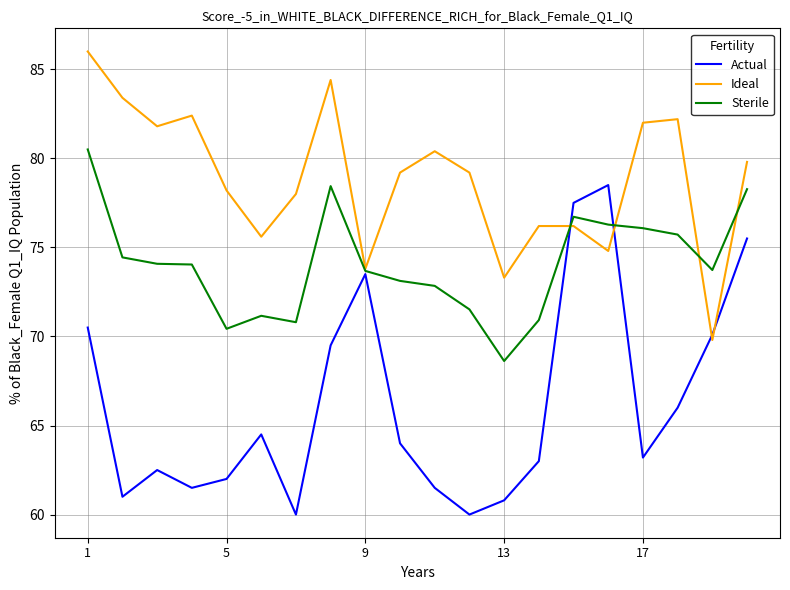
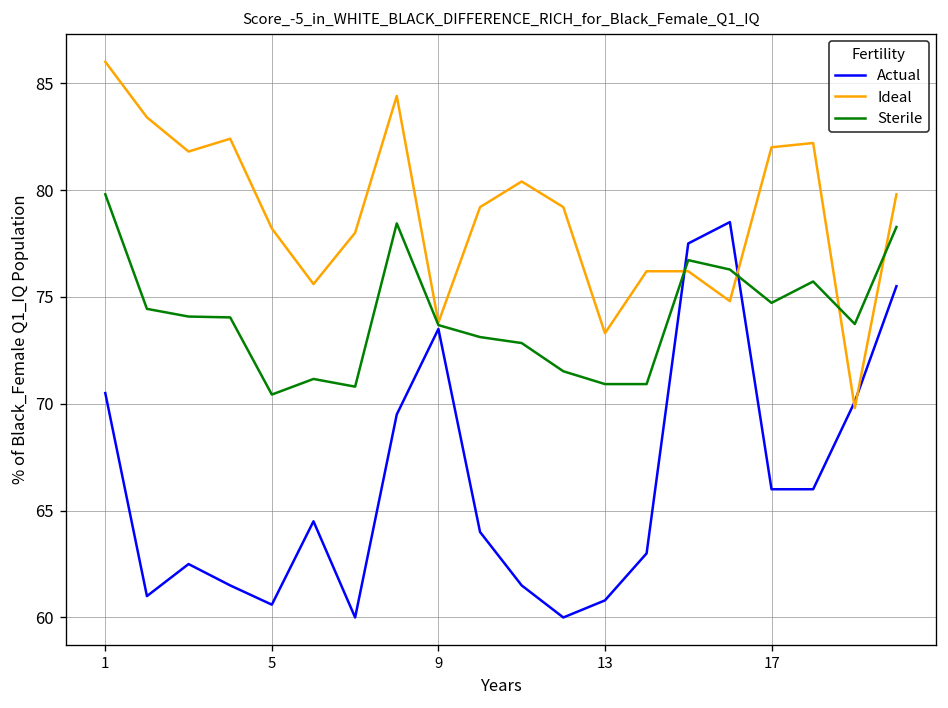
  {
    "Actual": {
      "1": 70.5,
-     "5": 62.0,
+     "5": 60.6,
      "9": 73.5,
      "13": 60.8,
-     "17": 63.2
+     "17": 66.0
    },
    "Ideal": {
      "1": 86.0,
      "5": 78.2,
      "13": 73.3,
      "17": 82.0
    },
    "Sterile": {
-     "1": 80.5,
+     "1": 79.8,
      "5": 70.4,
-     "13": 68.6,
-     "17": 76.1
+     "13": 70.9,
+     "17": 74.7
    }
  }
